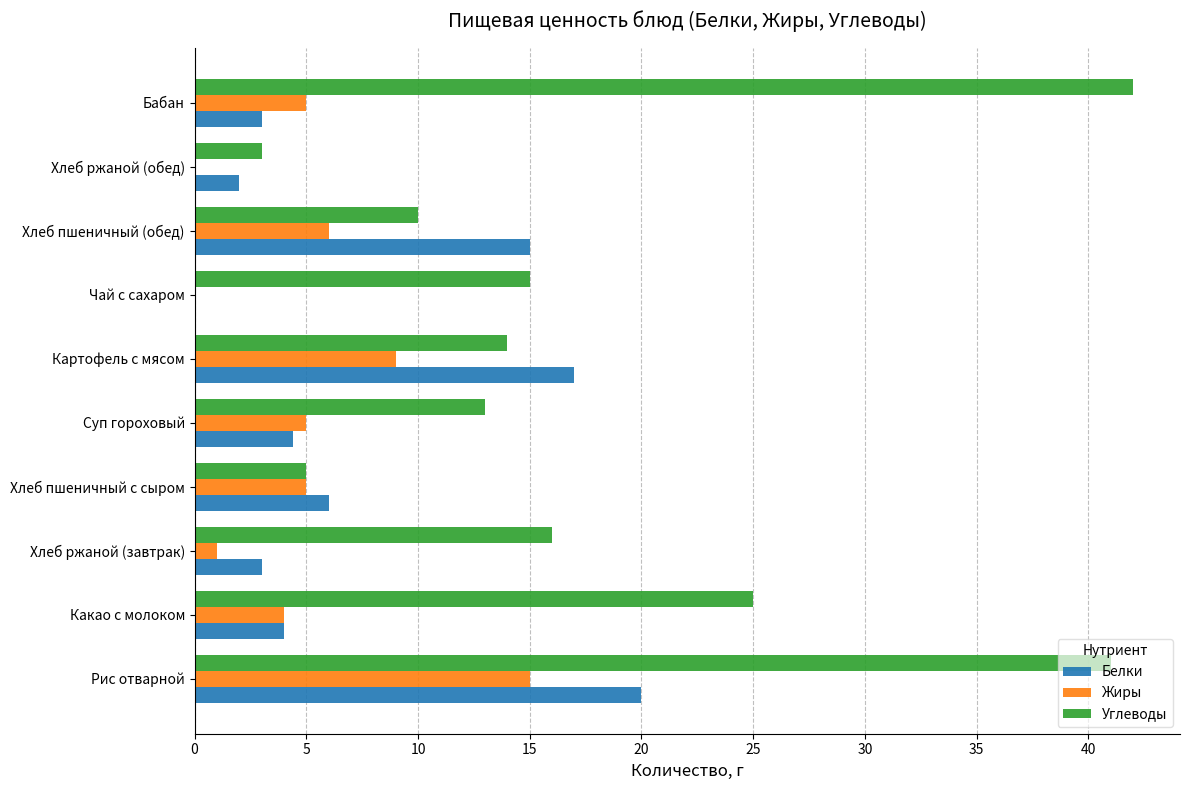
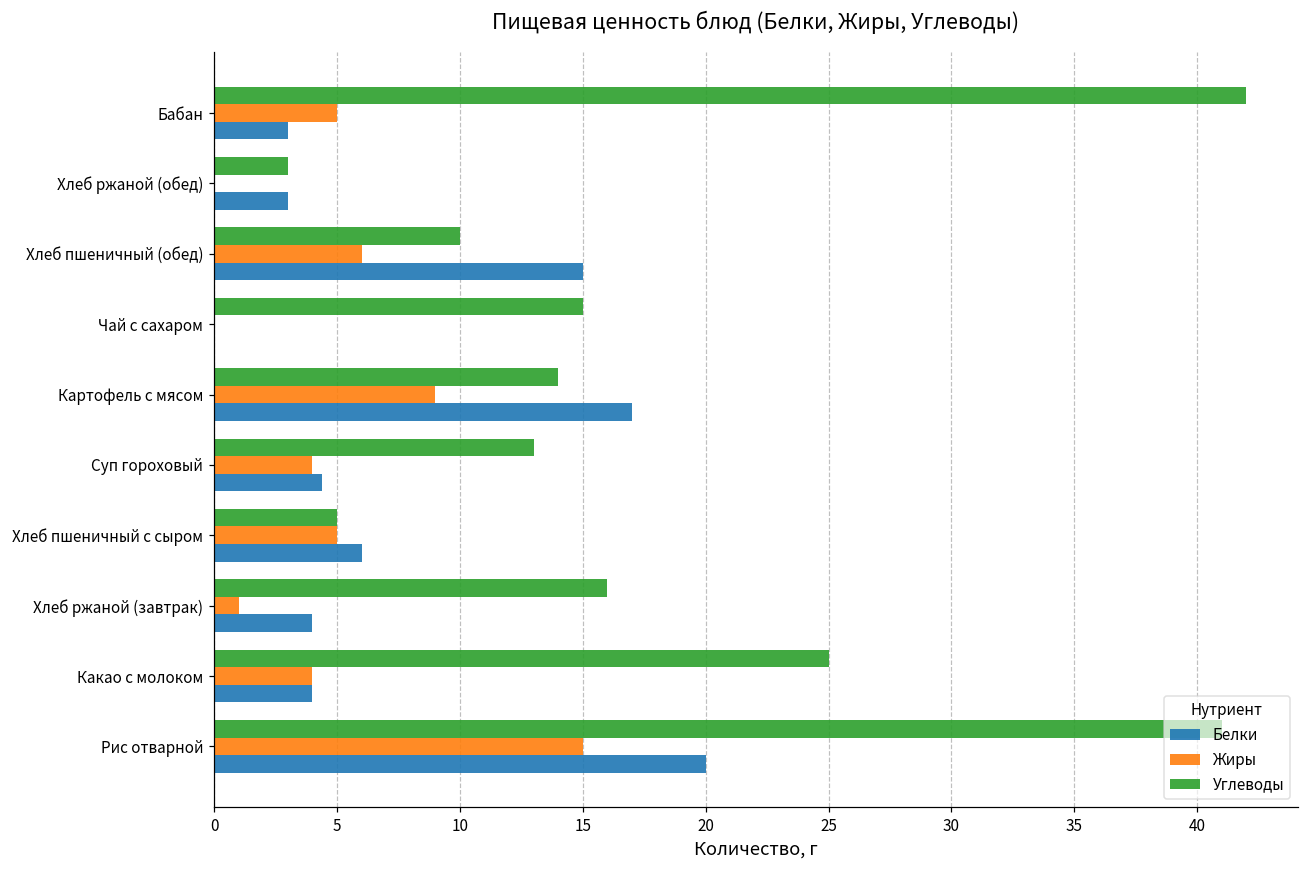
  {
    "Белки": {
      "Бабан": 3,
-     "Хлеб ржаной (обед)": 2,
+     "Хлеб ржаной (обед)": 3,
      "Хлеб пшеничный (обед)": 15,
      "Чай с сахаром": 0,
      "Картофель с мясом": 17,
      "Суп гороховый": 4.4,
      "Хлеб пшеничный с сыром": 6,
-     "Хлеб ржаной (завтрак)": 3,
+     "Хлеб ржаной (завтрак)": 4,
      "Какао с молоком": 4,
      "Рис отварной": 20
    },
    "Жиры": {
      "Бабан": 5,
      "Хлеб ржаной (обед)": 0,
      "Хлеб пшеничный (обед)": 6,
      "Чай с сахаром": 0,
      "Картофель с мясом": 9,
-     "Суп гороховый": 5,
+     "Суп гороховый": 4,
      "Хлеб пшеничный с сыром": 5,
      "Хлеб ржаной (завтрак)": 1,
      "Какао с молоком": 4,
      "Рис отварной": 15
    },
    "Углеводы": {
      "Бабан": 42,
      "Хлеб ржаной (обед)": 3,
      "Хлеб пшеничный (обед)": 10,
      "Чай с сахаром": 15,
      "Картофель с мясом": 14,
      "Суп гороховый": 13,
      "Хлеб пшеничный с сыром": 5,
      "Хлеб ржаной (завтрак)": 16,
      "Какао с молоком": 25
    }
  }
